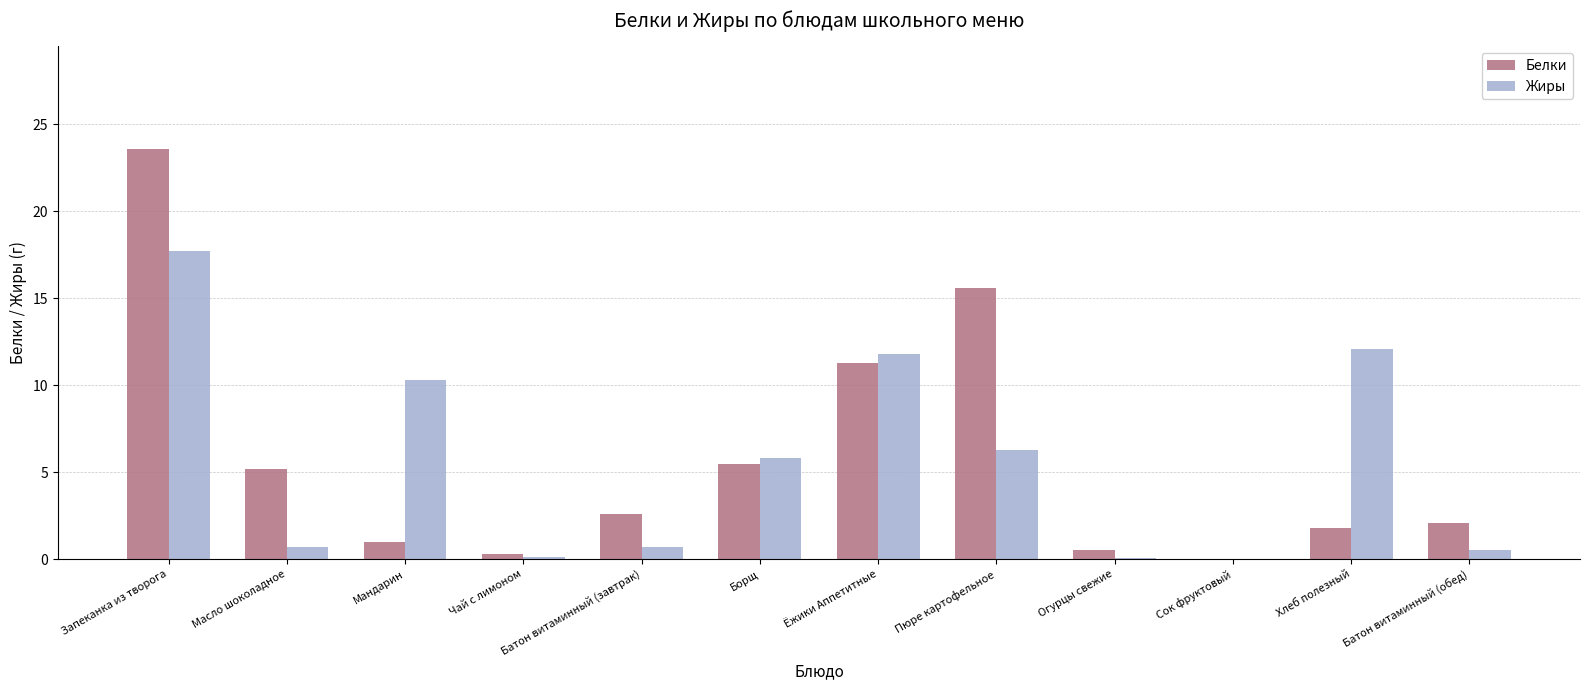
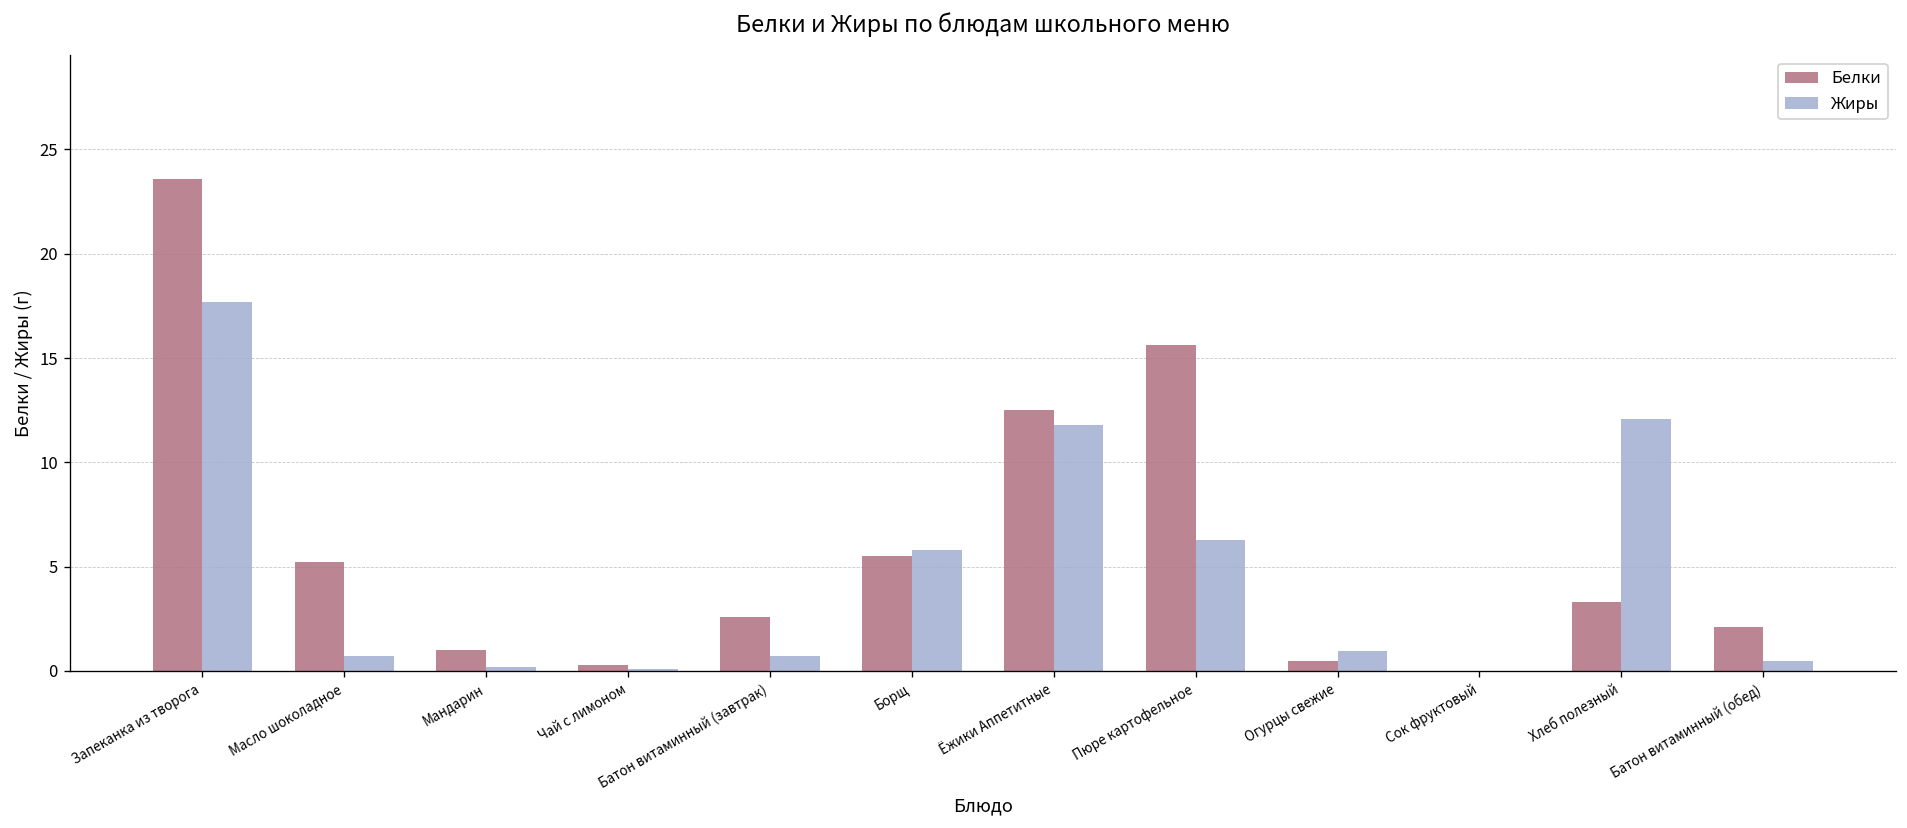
  {
    "Белки": {
      "Запеканка из творога": 23.6,
      "Масло шоколадное": 5.2,
      "Мандарин": 1.0,
      "Чай с лимоном": 0.3,
      "Батон витаминный (завтрак)": 2.6,
      "Борщ": 5.5,
-     "Ёжики Аппетитные": 11.3,
+     "Ёжики Аппетитные": 12.5,
      "Пюре картофельное": 15.6,
      "Огурцы свежие": 0.5,
      "Сок фруктовый": 0.0,
-     "Хлеб полезный": 1.8,
+     "Хлеб полезный": 3.3,
      "Батон витаминный (обед)": 2.1
    },
    "Жиры": {
      "Запеканка из творога": 17.7,
      "Масло шоколадное": 0.7,
-     "Мандарин": 10.3,
+     "Мандарин": 0.2,
      "Батон витаминный (завтрак)": 0.7,
      "Борщ": 5.8,
      "Ёжики Аппетитные": 11.8,
      "Пюре картофельное": 6.3,
-     "Огурцы свежие": 0.1,
+     "Огурцы свежие": 1.0,
      "Сок фруктовый": 0.0,
      "Хлеб полезный": 12.1,
      "Батон витаминный (обед)": 0.5
    }
  }
